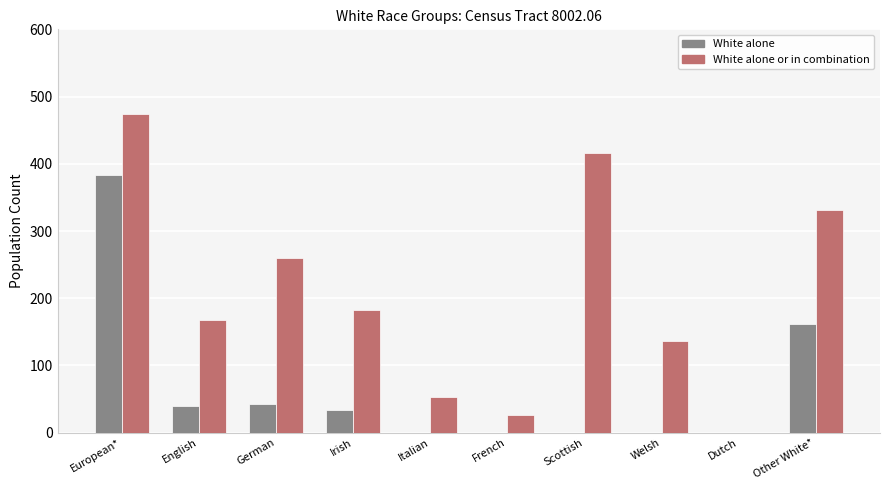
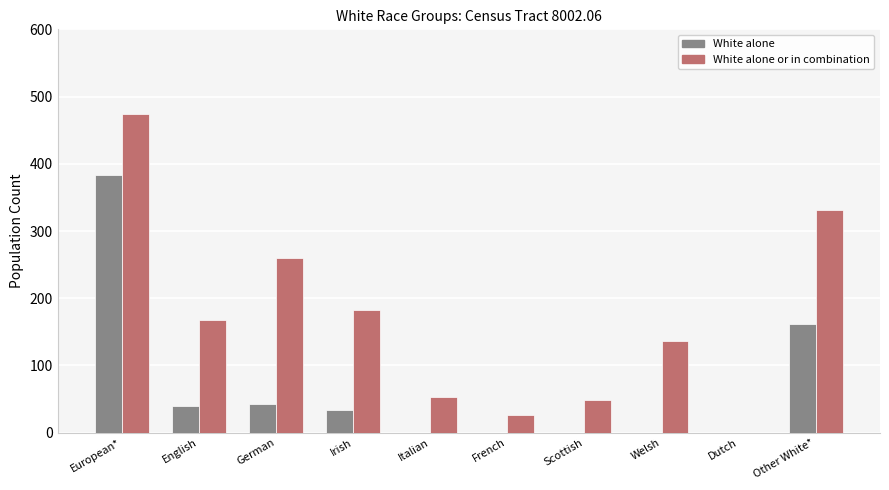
  {
    "White alone": {
      "European*": 380,
      "English": 40,
      "German": 40,
      "Irish": 30,
      "Italian": 0,
      "French": 0,
      "Scottish": 0,
      "Welsh": 0,
      "Dutch": 0,
      "Other White*": 160
    },
    "White alone or in combination": {
      "European*": 470,
      "English": 170,
      "German": 260,
      "Irish": 180,
      "Italian": 50,
      "French": 30,
-     "Scottish": 420,
+     "Scottish": 50,
      "Welsh": 140,
      "Dutch": 0,
      "Other White*": 330
    }
  }
